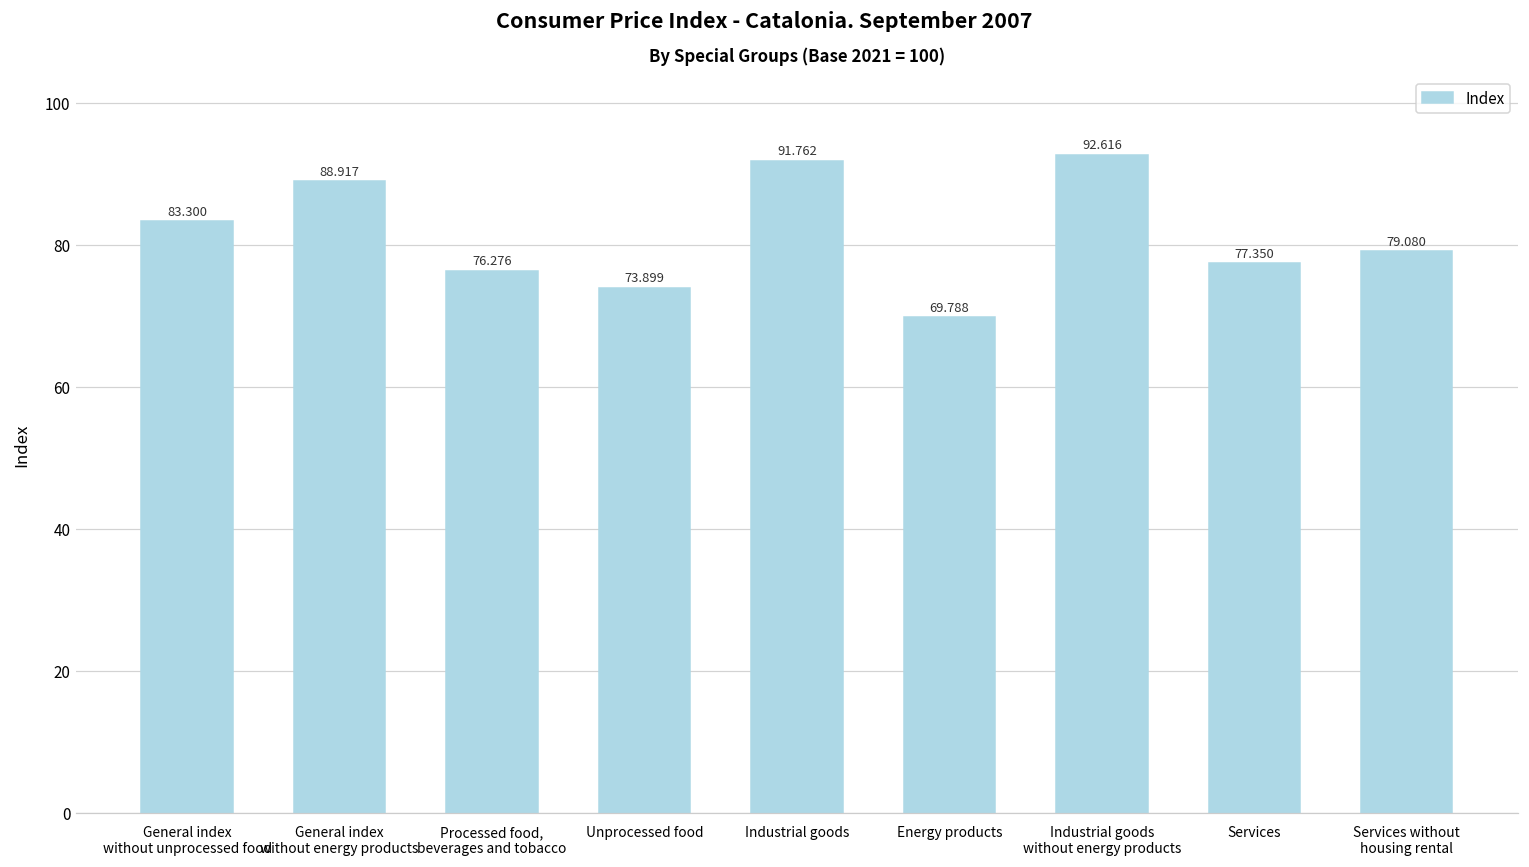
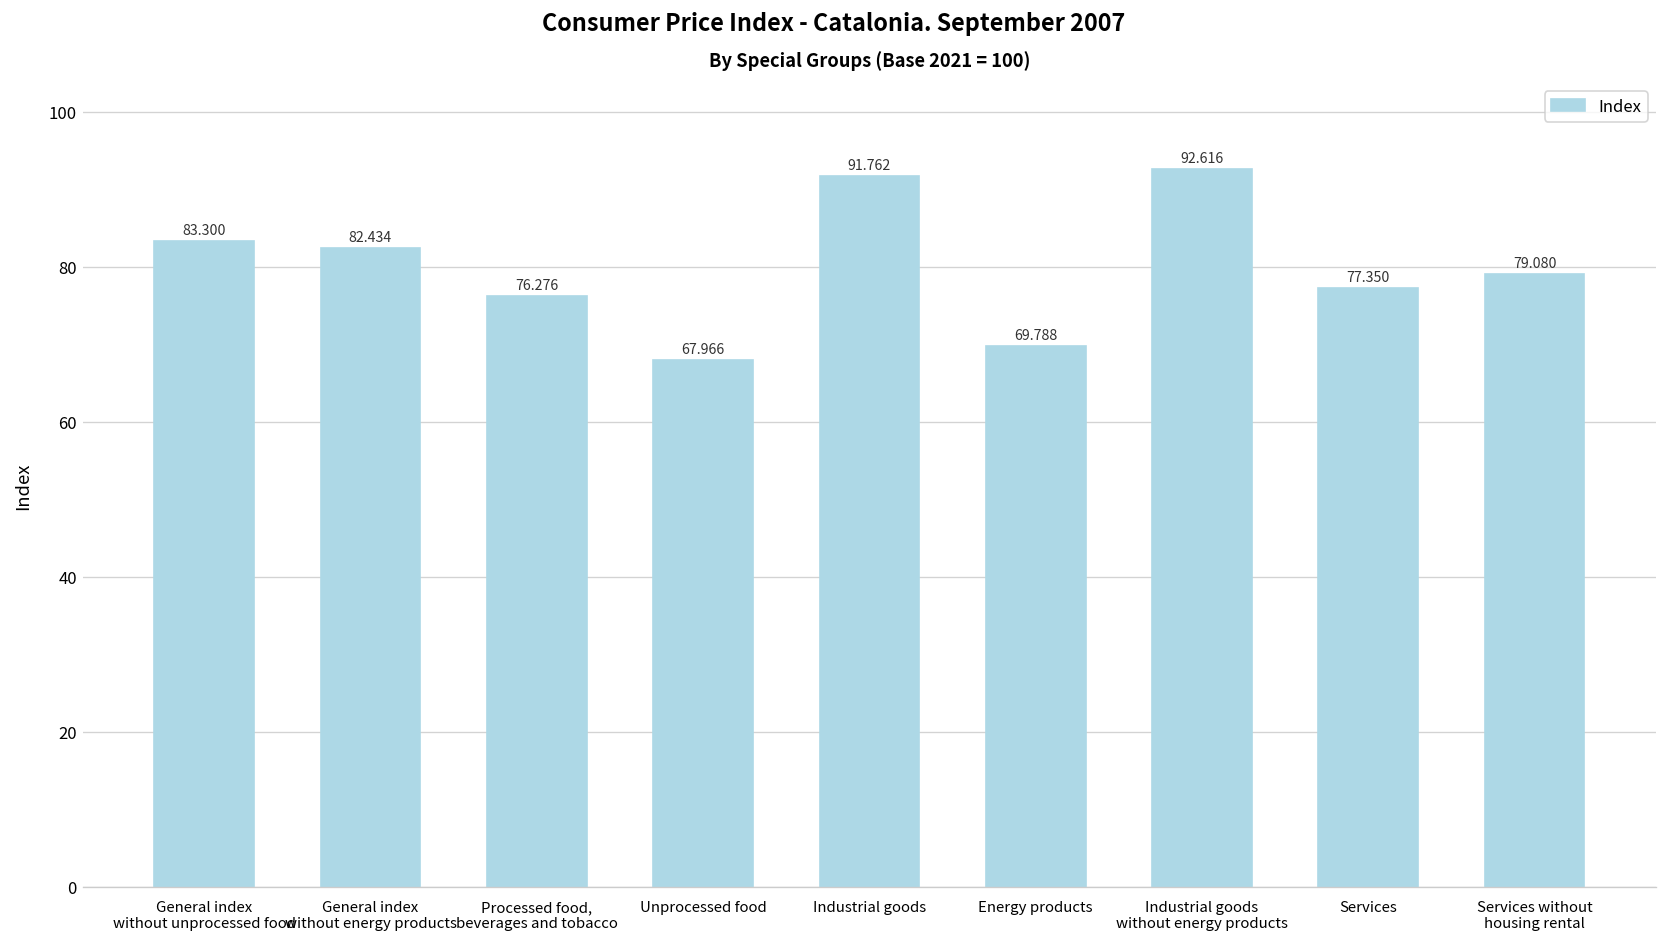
  {
    "General index without unprocessed food": 83.300,
-   "General index without energy products": 88.917,
+   "General index without energy products": 82.434,
    "Processed food, beverages and tobacco": 76.276,
-   "Unprocessed food": 73.899,
+   "Unprocessed food": 67.966,
    "Industrial goods": 91.762,
    "Energy products": 69.788,
    "Industrial goods without energy products": 92.616,
    "Services": 77.350,
    "Services without housing rental": 79.080
  }
